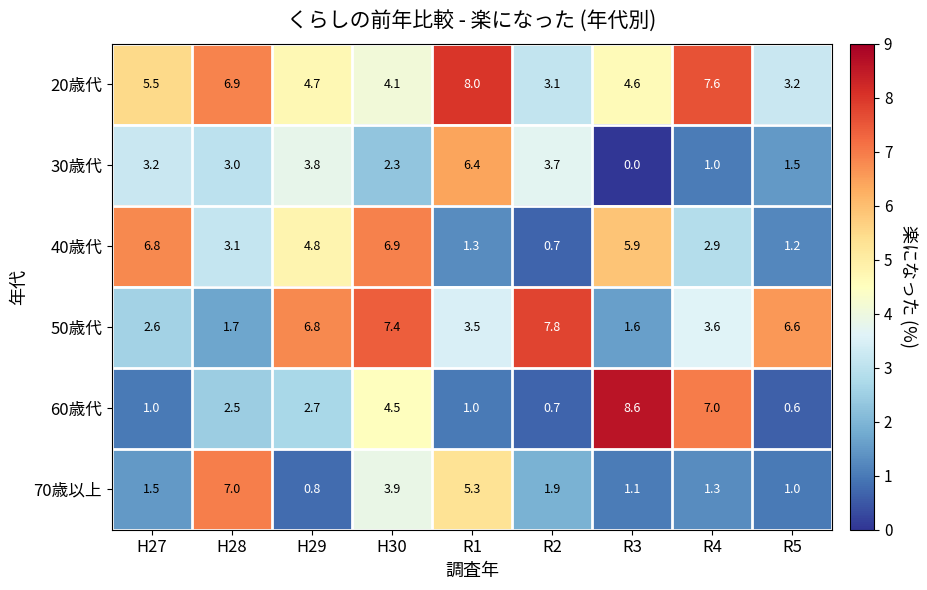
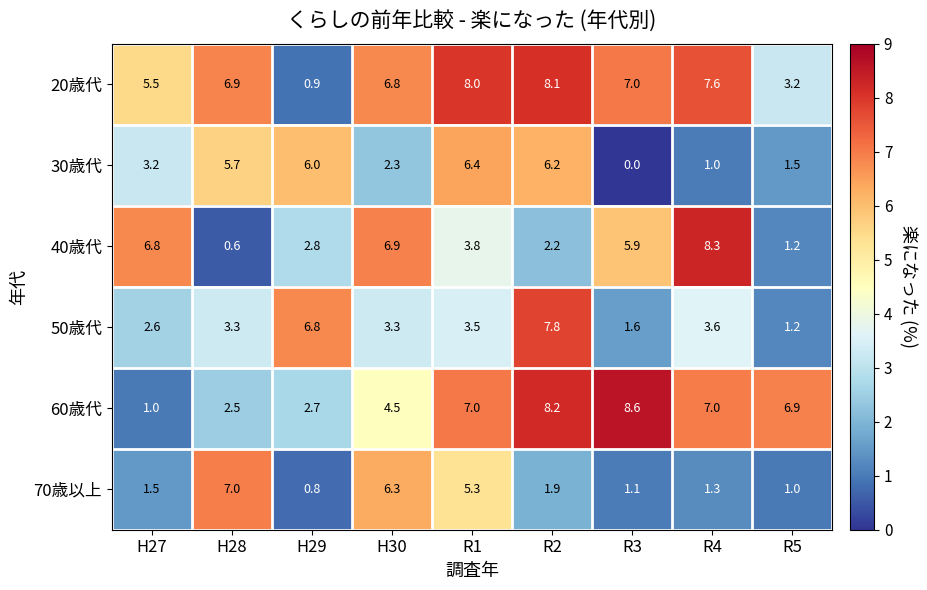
  {
    "20歳代": {
      "H27": 5.5,
      "H28": 6.9,
-     "H29": 4.7,
-     "H30": 4.1,
+     "H29": 0.9,
+     "H30": 6.8,
      "R1": 8.0,
-     "R2": 3.1,
-     "R3": 4.6,
+     "R2": 8.1,
+     "R3": 7.0,
      "R4": 7.6,
      "R5": 3.2
    },
    "30歳代": {
      "H27": 3.2,
-     "H28": 3.0,
-     "H29": 3.8,
+     "H28": 5.7,
+     "H29": 6.0,
      "H30": 2.3,
      "R1": 6.4,
-     "R2": 3.7,
+     "R2": 6.2,
      "R3": 0.0,
      "R4": 1.0,
      "R5": 1.5
    },
    "40歳代": {
      "H27": 6.8,
-     "H28": 3.1,
-     "H29": 4.8,
+     "H28": 0.6,
+     "H29": 2.8,
      "H30": 6.9,
-     "R1": 1.3,
-     "R2": 0.7,
+     "R1": 3.8,
+     "R2": 2.2,
      "R3": 5.9,
-     "R4": 2.9,
+     "R4": 8.3,
      "R5": 1.2
    },
    "50歳代": {
      "H27": 2.6,
-     "H28": 1.7,
+     "H28": 3.3,
      "H29": 6.8,
-     "H30": 7.4,
+     "H30": 3.3,
      "R1": 3.5,
      "R2": 7.8,
      "R3": 1.6,
      "R4": 3.6,
-     "R5": 6.6
+     "R5": 1.2
    },
    "60歳代": {
      "H27": 1.0,
      "H28": 2.5,
      "H29": 2.7,
      "H30": 4.5,
-     "R1": 1.0,
-     "R2": 0.7,
+     "R1": 7.0,
+     "R2": 8.2,
      "R3": 8.6,
      "R4": 7.0,
-     "R5": 0.6
+     "R5": 6.9
    },
    "70歳以上": {
      "H27": 1.5,
      "H28": 7.0,
      "H29": 0.8,
-     "H30": 3.9,
+     "H30": 6.3,
      "R1": 5.3,
      "R2": 1.9,
      "R3": 1.1,
      "R4": 1.3,
      "R5": 1.0
    }
  }
